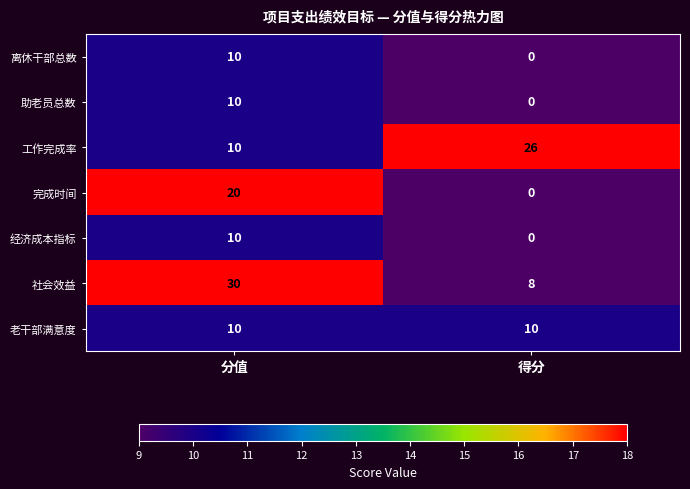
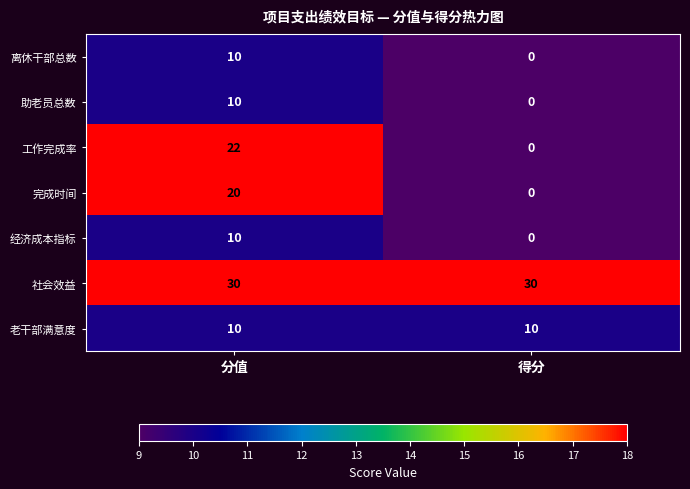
  {
    "离休干部总数": {
      "分值": 10,
      "得分": 0
    },
    "助老员总数": {
      "分值": 10,
      "得分": 0
    },
    "工作完成率": {
-     "分值": 10,
-     "得分": 26
+     "分值": 22,
+     "得分": 0
    },
    "完成时间": {
      "分值": 20,
      "得分": 0
    },
    "经济成本指标": {
      "分值": 10,
      "得分": 0
    },
    "社会效益": {
      "分值": 30,
-     "得分": 8
+     "得分": 30
    },
    "老干部满意度": {
      "分值": 10,
      "得分": 10
    }
  }
